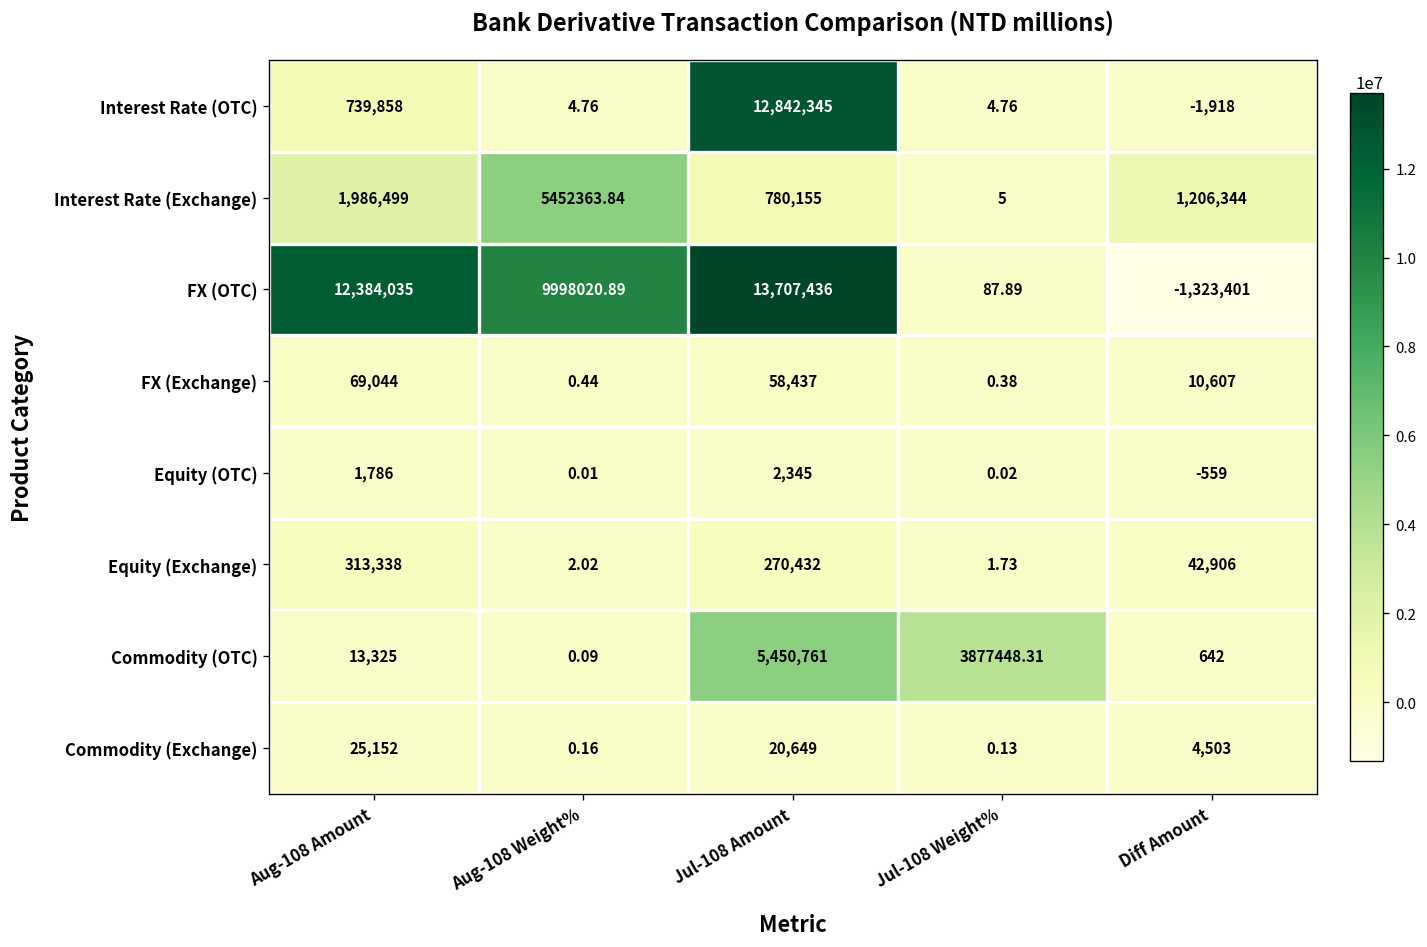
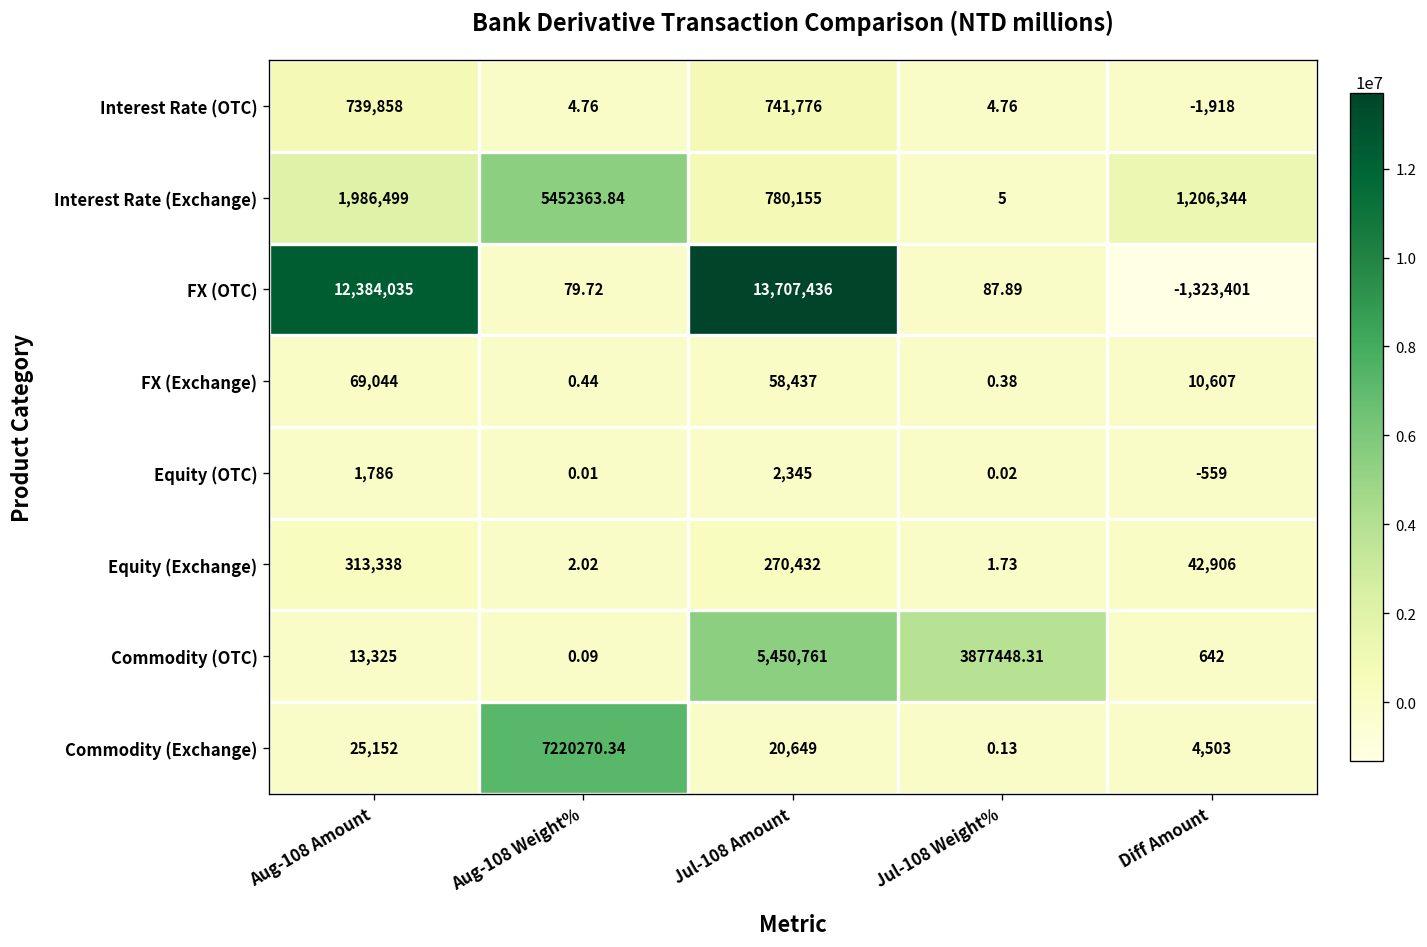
  {
    "Interest Rate (OTC)": {
      "Aug-108 Amount": "739,858",
      "Aug-108 Weight%": "4.76",
-     "Jul-108 Amount": "12,842,345",
+     "Jul-108 Amount": "741,776",
      "Jul-108 Weight%": "4.76",
      "Diff Amount": "-1,918"
    },
    "Interest Rate (Exchange)": {
      "Aug-108 Amount": "1,986,499",
      "Aug-108 Weight%": "5452363.84",
      "Jul-108 Amount": "780,155",
      "Jul-108 Weight%": "5",
      "Diff Amount": "1,206,344"
    },
    "FX (OTC)": {
      "Aug-108 Amount": "12,384,035",
-     "Aug-108 Weight%": "9998020.89",
+     "Aug-108 Weight%": "79.72",
      "Jul-108 Amount": "13,707,436",
      "Jul-108 Weight%": "87.89",
      "Diff Amount": "-1,323,401"
    },
    "FX (Exchange)": {
      "Aug-108 Amount": "69,044",
      "Aug-108 Weight%": "0.44",
      "Jul-108 Amount": "58,437",
      "Jul-108 Weight%": "0.38",
      "Diff Amount": "10,607"
    },
    "Equity (OTC)": {
      "Aug-108 Amount": "1,786",
      "Aug-108 Weight%": "0.01",
      "Jul-108 Amount": "2,345",
      "Jul-108 Weight%": "0.02",
      "Diff Amount": "-559"
    },
    "Equity (Exchange)": {
      "Aug-108 Amount": "313,338",
      "Aug-108 Weight%": "2.02",
      "Jul-108 Amount": "270,432",
      "Jul-108 Weight%": "1.73",
      "Diff Amount": "42,906"
    },
    "Commodity (OTC)": {
      "Aug-108 Amount": "13,325",
      "Aug-108 Weight%": "0.09",
      "Jul-108 Amount": "5,450,761",
      "Jul-108 Weight%": "3877448.31",
      "Diff Amount": "642"
    },
    "Commodity (Exchange)": {
      "Aug-108 Amount": "25,152",
-     "Aug-108 Weight%": "0.16",
+     "Aug-108 Weight%": "7220270.34",
      "Jul-108 Amount": "20,649",
      "Jul-108 Weight%": "0.13",
      "Diff Amount": "4,503"
    }
  }
